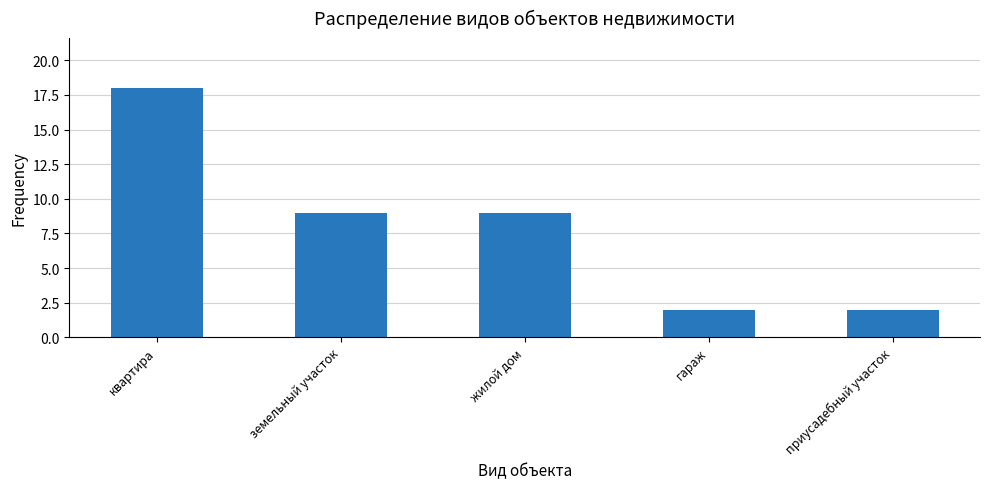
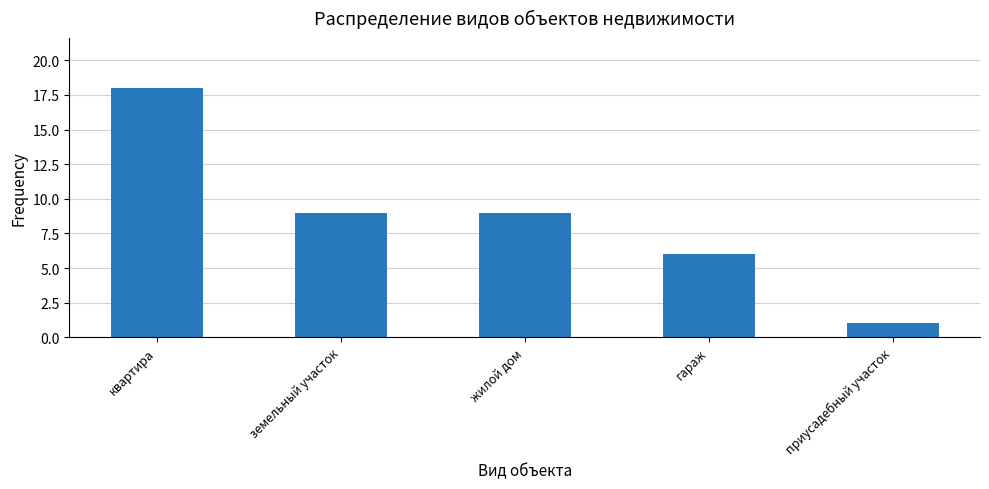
  {
    "квартира": 18,
    "земельный участок": 9,
    "жилой дом": 9,
-   "гараж": 2,
-   "приусадебный участок": 2
+   "гараж": 6,
+   "приусадебный участок": 1
  }
